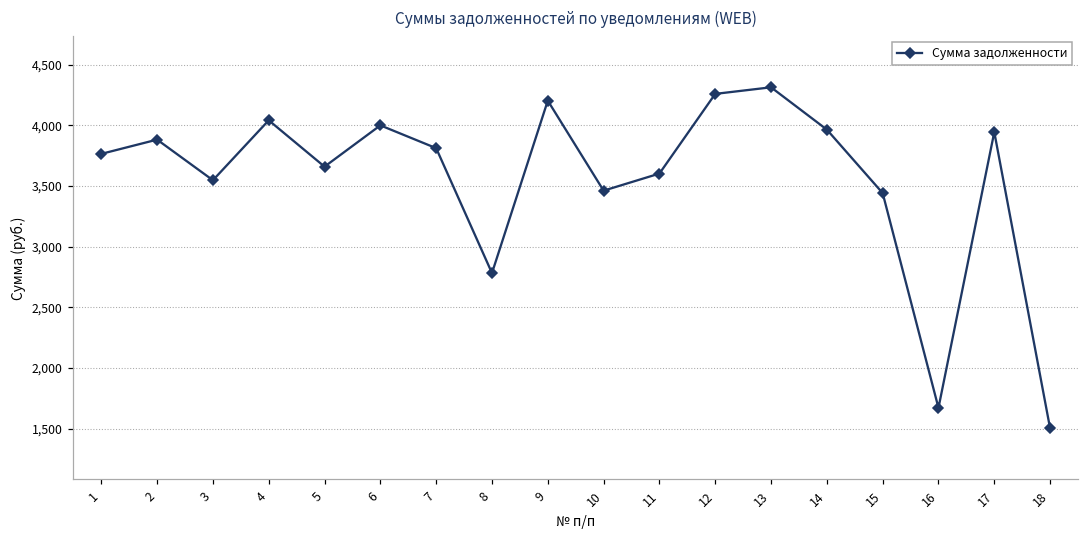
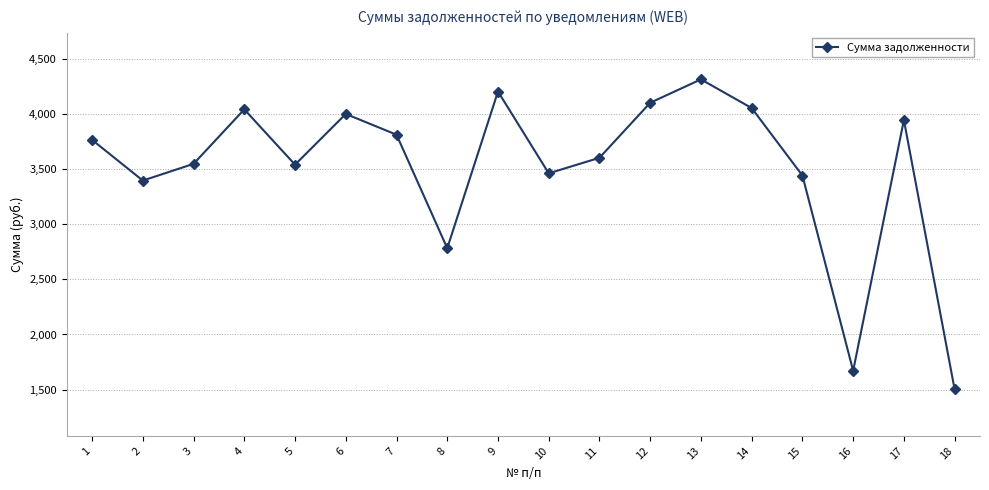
  {
    "1": "3,760",
-   "2": "3,880",
+   "2": "3,400",
    "3": "3,550",
    "4": "4,040",
-   "5": "3,660",
+   "5": "3,540",
    "6": "4,000",
    "7": "3,810",
    "8": "2,780",
    "9": "4,200",
    "10": "3,460",
    "11": "3,600",
-   "12": "4,260",
+   "12": "4,100",
    "13": "4,310",
-   "14": "3,960",
+   "14": "4,050",
    "15": "3,440",
    "16": "1,670",
    "17": "3,940",
    "18": "1,500"
  }
